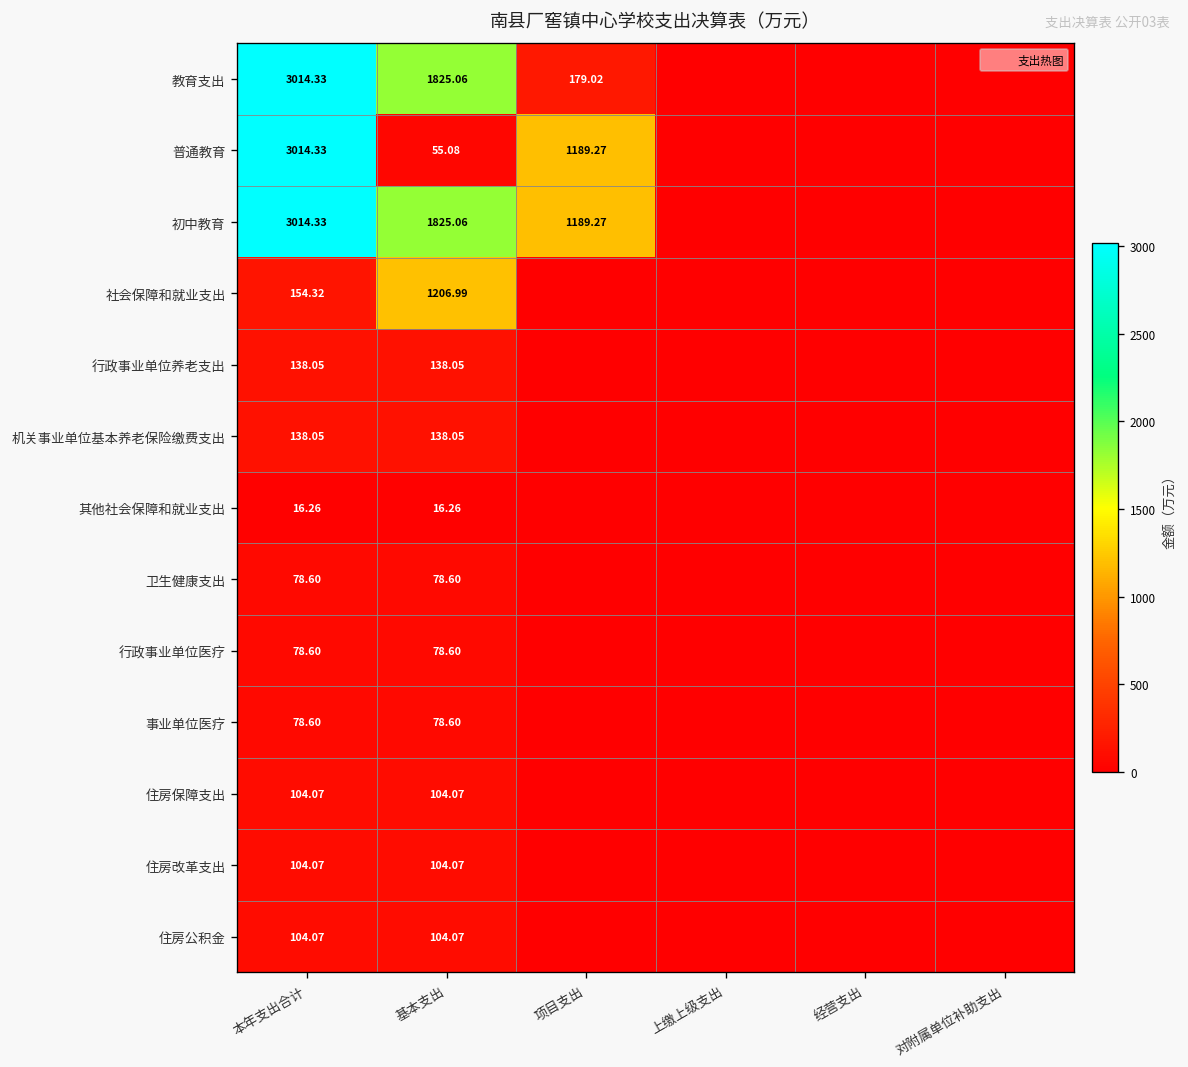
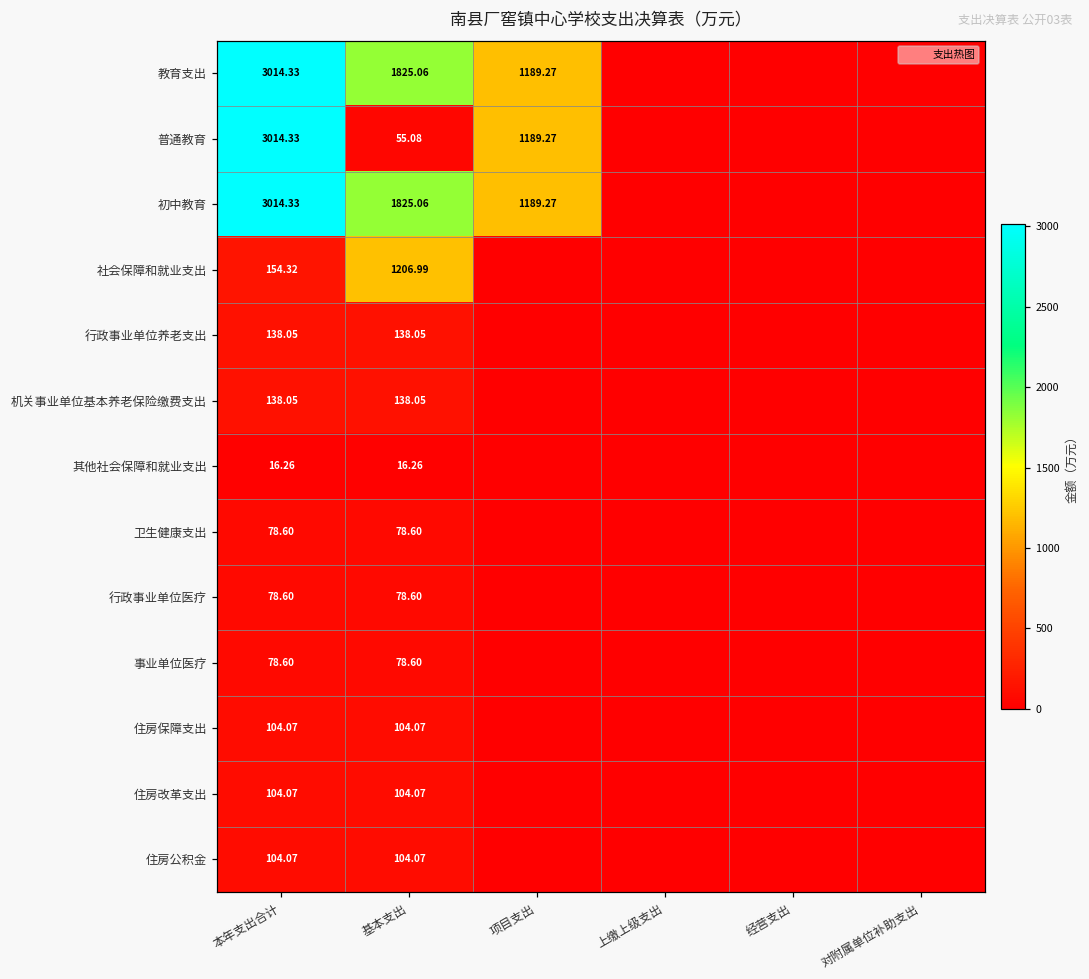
  {
    "教育支出": {
      "本年支出合计": 3014.33,
      "基本支出": 1825.06,
-     "项目支出": 179.02
+     "项目支出": 1189.27
    },
    "普通教育": {
      "本年支出合计": 3014.33,
      "基本支出": 55.08,
      "项目支出": 1189.27
    },
    "初中教育": {
      "本年支出合计": 3014.33,
      "基本支出": 1825.06,
      "项目支出": 1189.27
    },
    "社会保障和就业支出": {
      "本年支出合计": 154.32,
      "基本支出": 1206.99
    },
    "行政事业单位养老支出": {
      "本年支出合计": 138.05,
      "基本支出": 138.05
    },
    "机关事业单位基本养老保险缴费支出": {
      "本年支出合计": 138.05,
      "基本支出": 138.05
    },
    "其他社会保障和就业支出": {
      "本年支出合计": 16.26,
      "基本支出": 16.26
    },
    "卫生健康支出": {
      "本年支出合计": 78.60,
      "基本支出": 78.60
    },
    "行政事业单位医疗": {
      "本年支出合计": 78.60,
      "基本支出": 78.60
    },
    "事业单位医疗": {
      "本年支出合计": 78.60,
      "基本支出": 78.60
    },
    "住房保障支出": {
      "本年支出合计": 104.07,
      "基本支出": 104.07
    },
    "住房改革支出": {
      "本年支出合计": 104.07,
      "基本支出": 104.07
    },
    "住房公积金": {
      "本年支出合计": 104.07,
      "基本支出": 104.07
    }
  }
